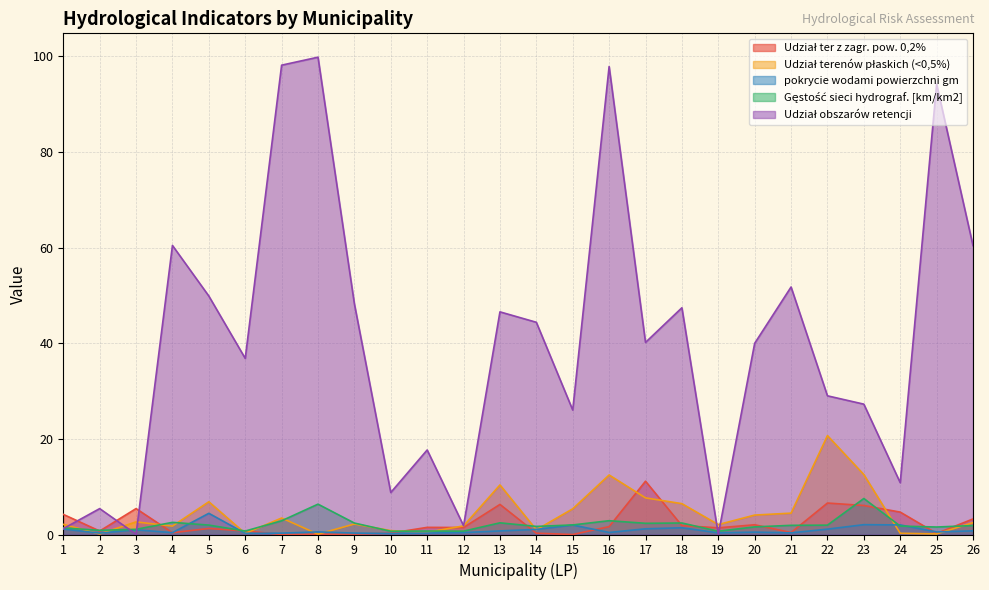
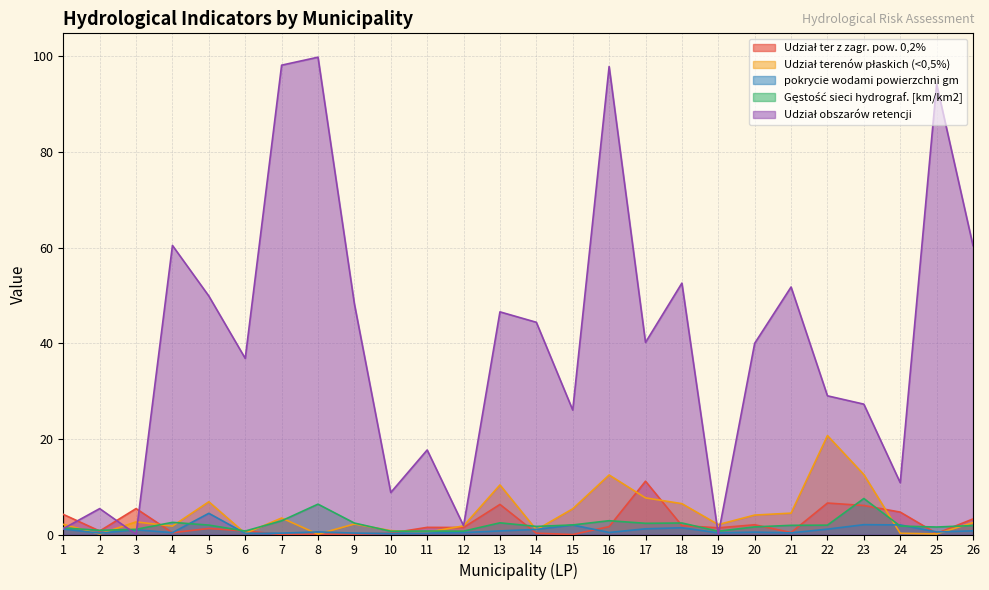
  {
    "Udział ter z zagr. pow. 0,2%": {
      "1": 4,
      "3": 5,
      "5": 1,
      "11": 1,
      "13": 6,
      "14": 0,
      "15": 0,
      "16": 2,
      "17": 11,
      "19": 1,
      "22": 7,
      "23": 6,
      "24": 5,
      "26": 3
    },
    "Udział terenów płaskich (<0,5%)": {
      "1": 2,
      "3": 3,
      "4": 2,
      "5": 7,
      "7": 3,
      "13": 10,
      "15": 5,
      "16": 12,
      "17": 8,
      "18": 6,
      "19": 2,
      "20": 4,
      "21": 4,
      "22": 21,
      "23": 13,
      "24": 0,
      "26": 2
    },
    "pokrycie wodami powierzchni gm": {
      "5": 4,
      "13": 1,
      "16": 0,
      "17": 1,
      "20": 1,
      "22": 1,
      "23": 2,
      "26": 1
    },
    "Gęstość sieci hydrograf. [km/km2]": {
      "4": 3,
      "5": 2,
      "7": 3,
      "8": 6,
      "13": 2,
      "14": 2,
      "16": 3,
      "17": 2,
      "18": 2,
      "21": 2,
      "22": 2,
      "23": 8,
      "25": 2,
      "26": 2
    },
    "Udział obszarów retencji": {
      "2": 5,
      "3": 0,
      "4": 60,
      "5": 50,
      "6": 37,
      "7": 98,
      "8": 100,
      "9": 48,
      "10": 9,
      "11": 18,
      "13": 47,
      "14": 44,
      "15": 26,
      "16": 98,
      "17": 40,
-     "18": 47,
+     "18": 53,
      "20": 40,
      "21": 52,
      "22": 29,
      "23": 27,
      "24": 11,
      "26": 60
    }
  }
